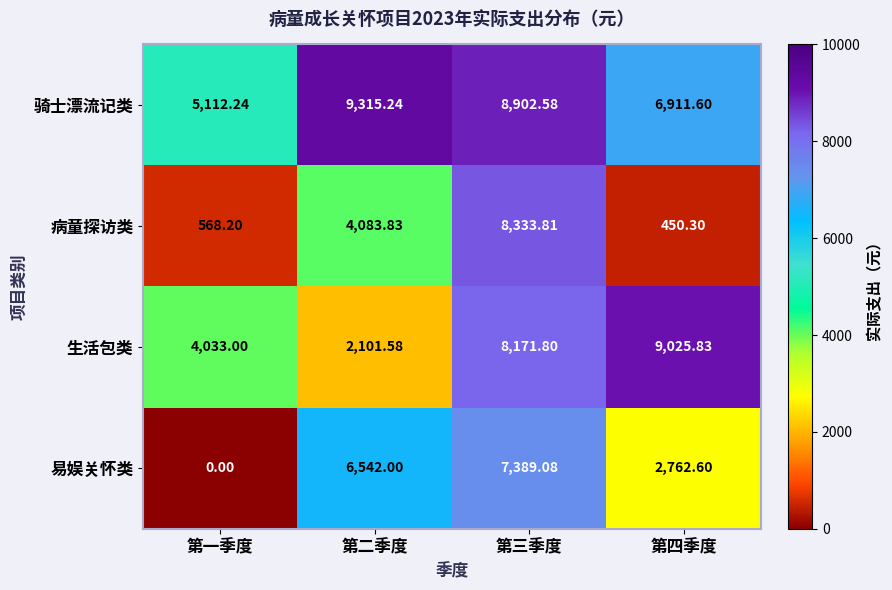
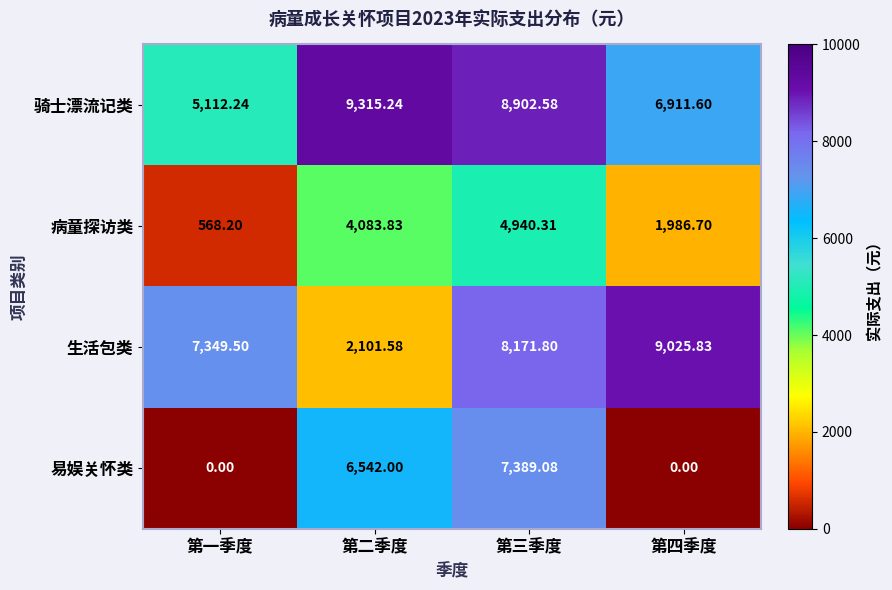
  {
    "骑士漂流记类": {
      "第一季度": "5,112.24",
      "第二季度": "9,315.24",
      "第三季度": "8,902.58",
      "第四季度": "6,911.60"
    },
    "病童探访类": {
      "第一季度": "568.20",
      "第二季度": "4,083.83",
-     "第三季度": "8,333.81",
-     "第四季度": "450.30"
+     "第三季度": "4,940.31",
+     "第四季度": "1,986.70"
    },
    "生活包类": {
-     "第一季度": "4,033.00",
+     "第一季度": "7,349.50",
      "第二季度": "2,101.58",
      "第三季度": "8,171.80",
      "第四季度": "9,025.83"
    },
    "易娱关怀类": {
      "第一季度": "0.00",
      "第二季度": "6,542.00",
      "第三季度": "7,389.08",
-     "第四季度": "2,762.60"
+     "第四季度": "0.00"
    }
  }
